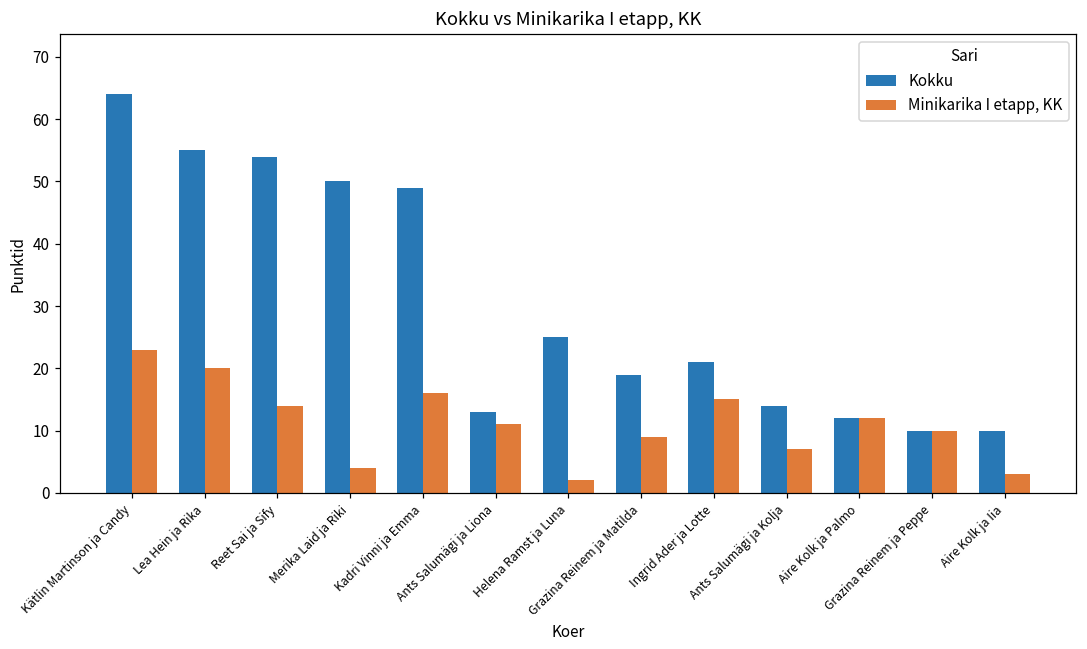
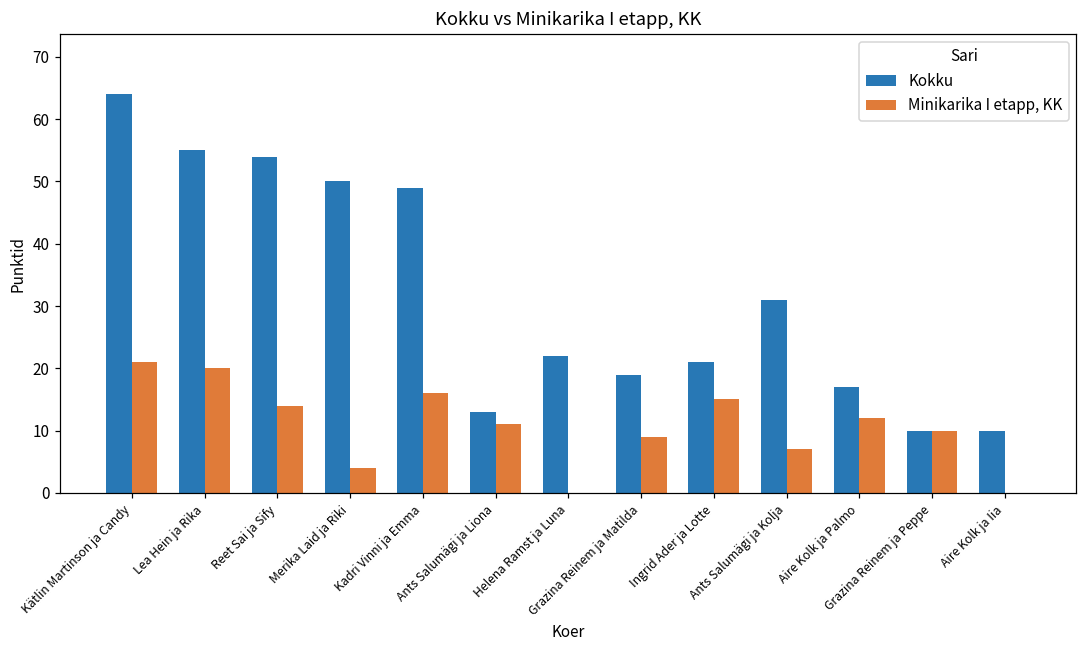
  {
    "Kokku": {
      "Kätlin Martinson ja Candy": 64,
      "Lea Hein ja Rika": 55,
      "Reet Sai ja Sify": 54,
      "Merika Laid ja Riki": 50,
      "Kadri Vinni ja Emma": 49,
      "Ants Salumägi ja Liona": 13,
-     "Helena Ramst ja Luna": 25,
+     "Helena Ramst ja Luna": 22,
      "Grazina Reinem ja Matilda": 19,
      "Ingrid Ader ja Lotte": 21,
-     "Ants Salumägi ja Kolja": 14,
-     "Aire Kolk ja Palmo": 12,
+     "Ants Salumägi ja Kolja": 31,
+     "Aire Kolk ja Palmo": 17,
      "Grazina Reinem ja Peppe": 10,
      "Aire Kolk ja Iia": 10
    },
    "Minikarika I etapp, KK": {
-     "Kätlin Martinson ja Candy": 23,
+     "Kätlin Martinson ja Candy": 21,
      "Lea Hein ja Rika": 20,
      "Reet Sai ja Sify": 14,
      "Merika Laid ja Riki": 4,
      "Kadri Vinni ja Emma": 16,
      "Ants Salumägi ja Liona": 11,
-     "Helena Ramst ja Luna": 2,
+     "Helena Ramst ja Luna": 0,
      "Grazina Reinem ja Matilda": 9,
      "Ingrid Ader ja Lotte": 15,
      "Ants Salumägi ja Kolja": 7,
      "Aire Kolk ja Palmo": 12,
      "Grazina Reinem ja Peppe": 10,
-     "Aire Kolk ja Iia": 3
+     "Aire Kolk ja Iia": 0
    }
  }
